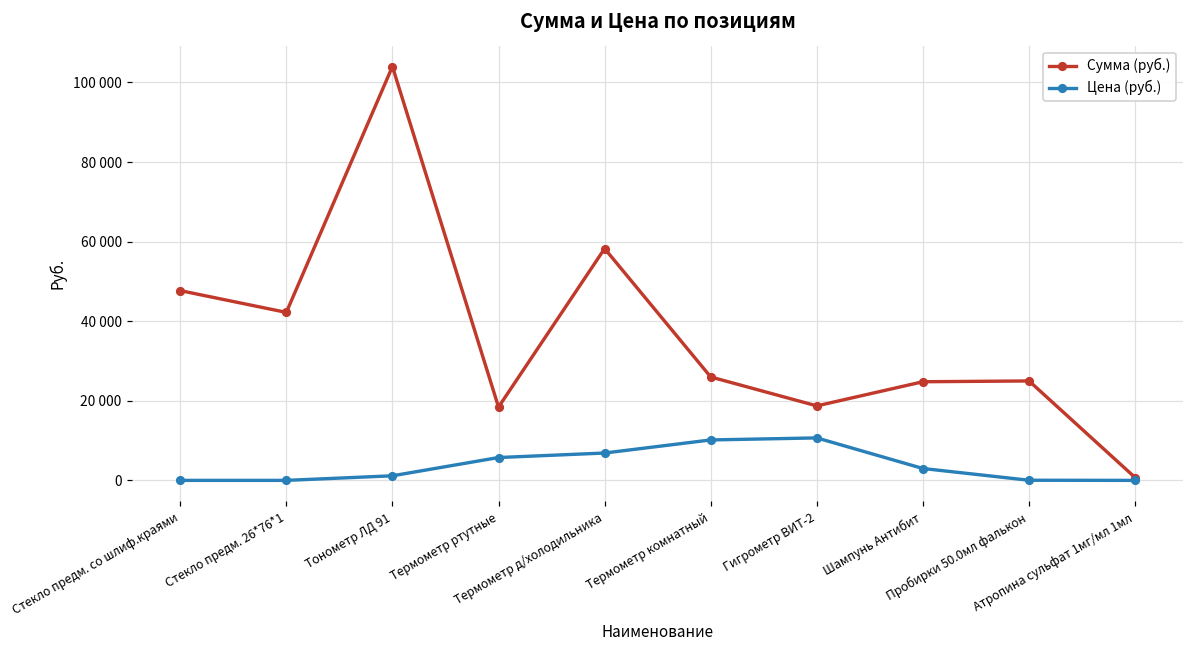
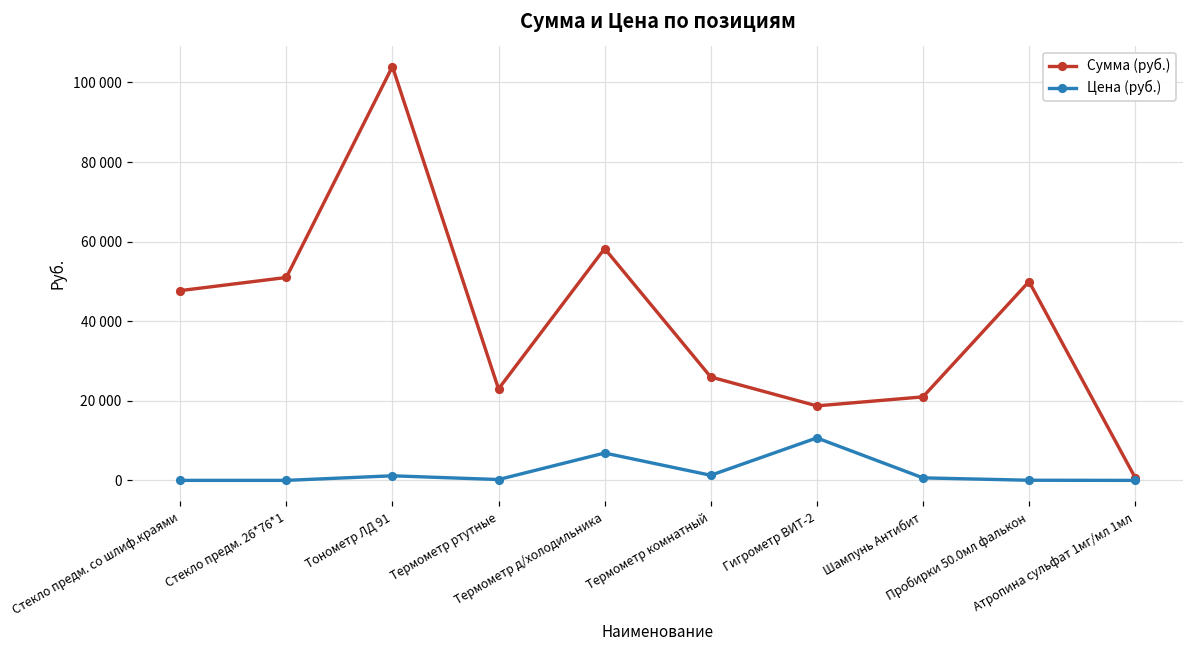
  {
    "Сумма (руб.)": {
      "Стекло предм. со шлиф.краями": 48000,
-     "Стекло предм. 26*76*1": 42000,
+     "Стекло предм. 26*76*1": 51000,
      "Тонометр ЛД 91": 104000,
-     "Термометр ртутные": 18000,
+     "Термометр ртутные": 23000,
      "Термометр д/холодильника": 58000,
      "Термометр комнатный": 26000,
      "Гигрометр ВИТ-2": 19000,
-     "Шампунь Антибит": 25000,
-     "Пробирки 50.0мл фалькон": 25000
+     "Шампунь Антибит": 21000,
+     "Пробирки 50.0мл фалькон": 50000
    },
    "Цена (руб.)": {
      "Стекло предм. со шлиф.краями": 0,
      "Стекло предм. 26*76*1": 0,
      "Тонометр ЛД 91": 1000,
-     "Термометр ртутные": 6000,
+     "Термометр ртутные": 0,
      "Термометр д/холодильника": 7000,
-     "Термометр комнатный": 10000,
+     "Термометр комнатный": 1000,
      "Гигрометр ВИТ-2": 11000,
-     "Шампунь Антибит": 3000,
+     "Шампунь Антибит": 1000,
      "Пробирки 50.0мл фалькон": 0
    }
  }
